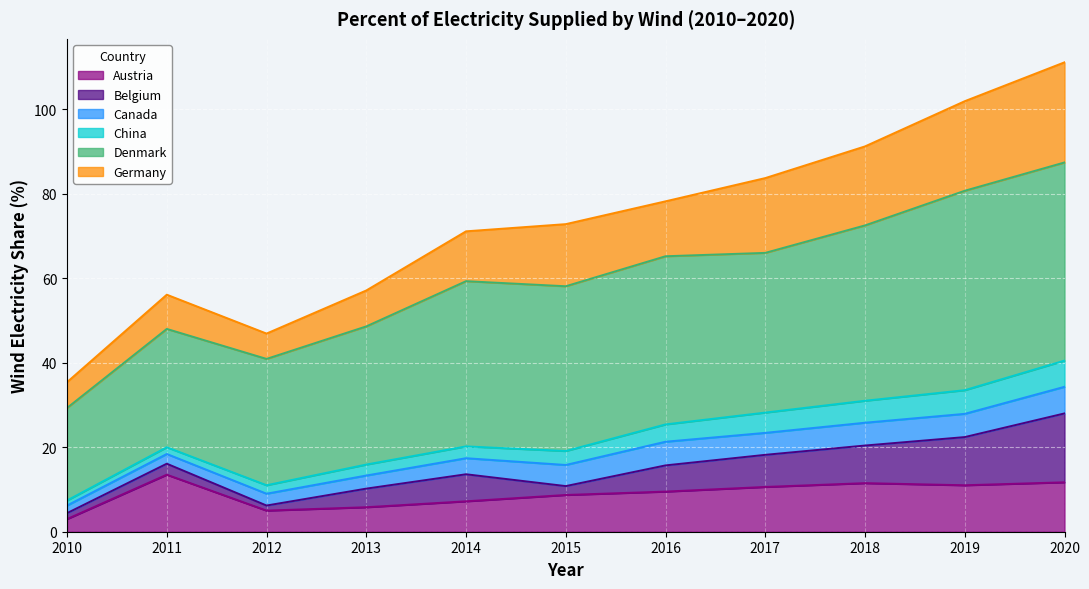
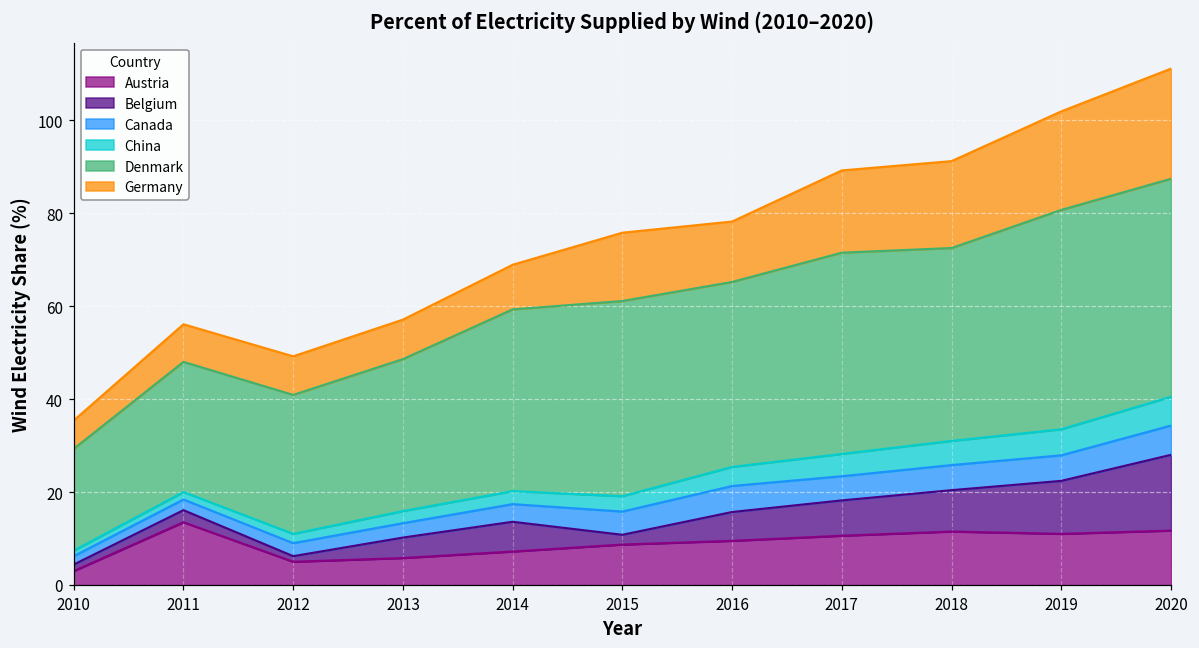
  {
    "Austria": {
      "2010": 3,
      "2011": 14,
      "2012": 5,
      "2013": 6,
      "2014": 7,
      "2015": 9,
      "2016": 10,
      "2017": 11,
      "2018": 12,
      "2019": 11,
      "2020": 12
    },
    "Belgium": {
      "2010": 1,
      "2011": 3,
      "2012": 1,
      "2013": 4,
      "2014": 6,
      "2015": 2,
      "2016": 6,
      "2017": 8,
      "2018": 9,
      "2019": 11,
      "2020": 16
    },
    "Canada": {
      "2010": 2,
      "2011": 2,
      "2012": 3,
      "2013": 3,
      "2014": 4,
      "2015": 5,
      "2016": 6,
      "2017": 5,
      "2018": 5,
      "2019": 6,
      "2020": 6
    },
    "China": {
      "2010": 1,
      "2011": 2,
      "2012": 2,
      "2013": 3,
      "2014": 3,
      "2015": 3,
      "2016": 4,
      "2017": 5,
      "2018": 5,
      "2019": 6,
      "2020": 6
    },
    "Denmark": {
      "2010": 22,
      "2011": 28,
      "2012": 30,
      "2013": 33,
      "2014": 39,
-     "2015": 39,
+     "2015": 42,
      "2016": 40,
-     "2017": 38,
+     "2017": 43,
      "2018": 42,
      "2019": 47,
      "2020": 47
    },
    "Germany": {
      "2010": 6,
      "2011": 8,
-     "2012": 6,
+     "2012": 8,
      "2013": 9,
-     "2014": 12,
+     "2014": 10,
      "2015": 15,
      "2016": 13,
      "2017": 18,
      "2018": 19,
      "2019": 21,
      "2020": 24
    }
  }
